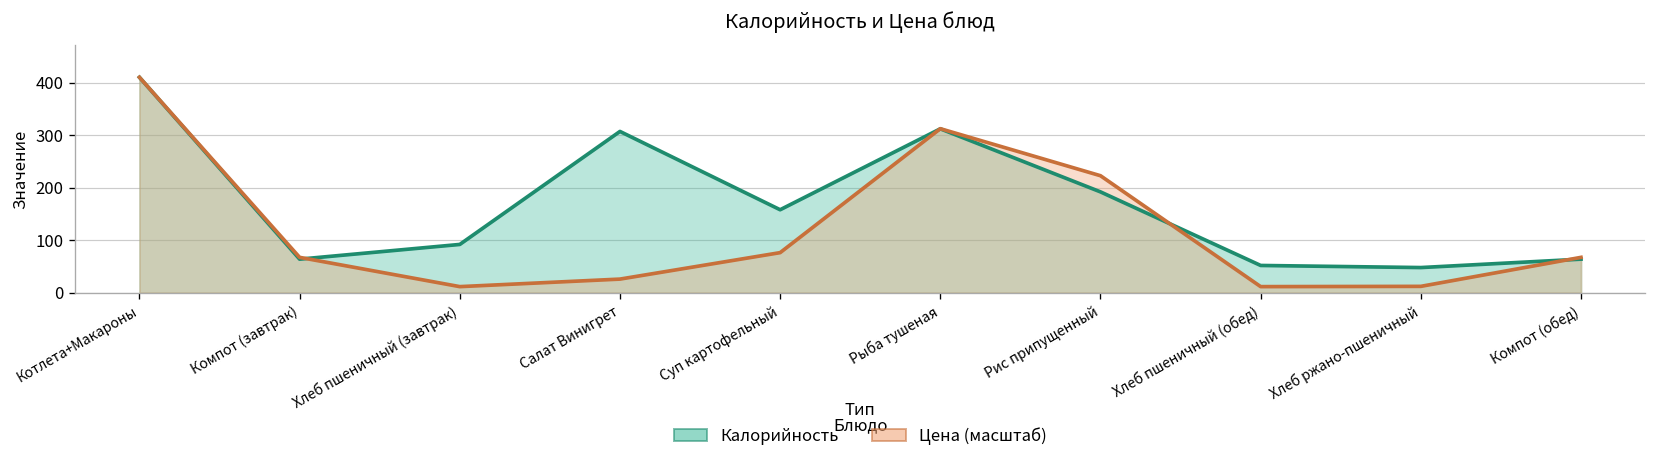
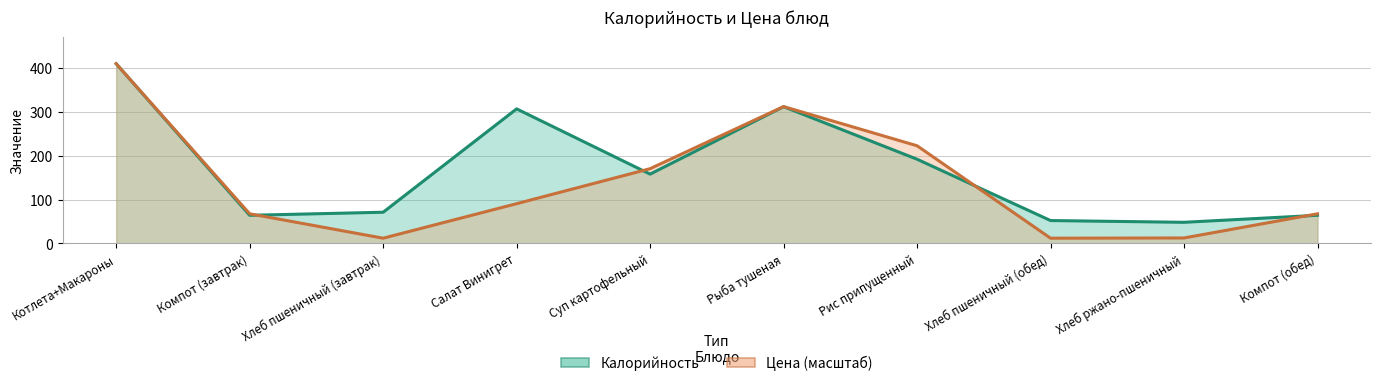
  {
    "Калорийность": {
-     "Хлеб пшеничный (завтрак)": 90,
+     "Хлеб пшеничный (завтрак)": 70,
      "Салат Винигрет": 310,
      "Суп картофельный": 160,
      "Рис припущенный": 190,
      "Хлеб пшеничный (обед)": 50,
      "Хлеб ржано-пшеничный": 50
    },
    "Цена (масштаб)": {
      "Хлеб пшеничный (завтрак)": 10,
-     "Салат Винигрет": 30,
-     "Суп картофельный": 80,
+     "Салат Винигрет": 90,
+     "Суп картофельный": 170,
      "Рис припущенный": 220,
      "Хлеб пшеничный (обед)": 10,
      "Хлеб ржано-пшеничный": 10
    }
  }
